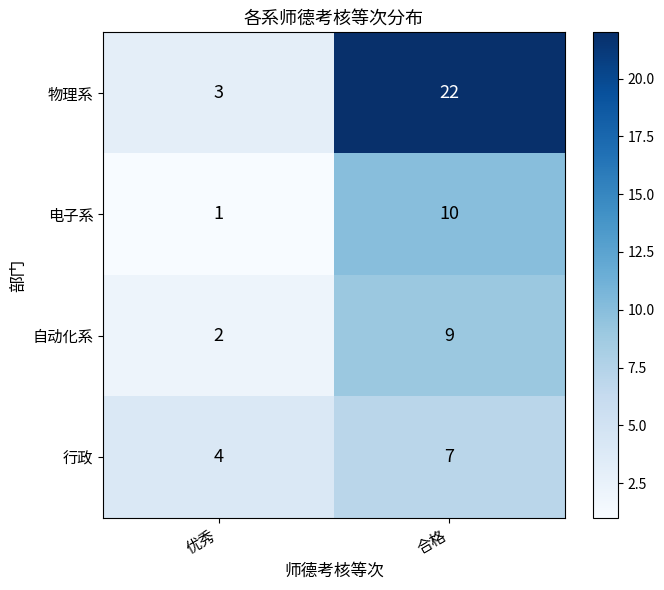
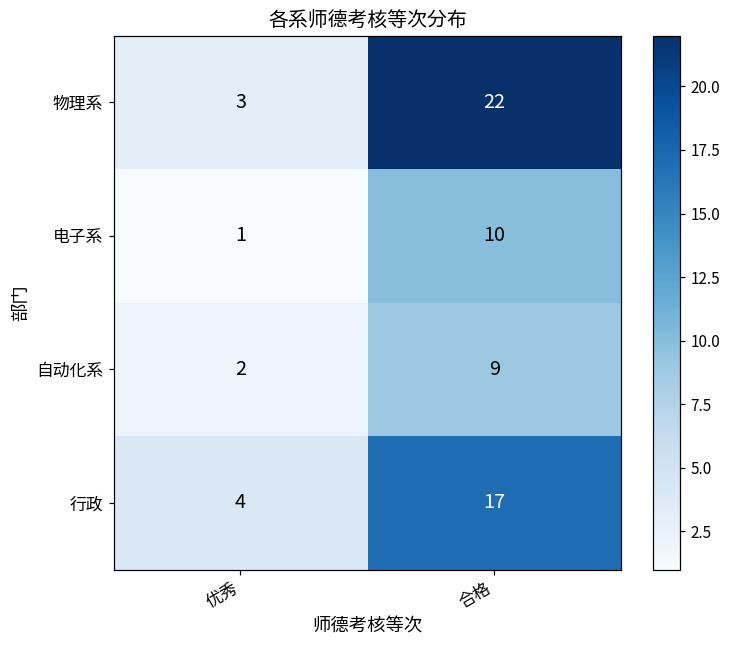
  {
    "物理系": {
      "优秀": 3,
      "合格": 22
    },
    "电子系": {
      "优秀": 1,
      "合格": 10
    },
    "自动化系": {
      "优秀": 2,
      "合格": 9
    },
    "行政": {
      "优秀": 4,
-     "合格": 7
+     "合格": 17
    }
  }
